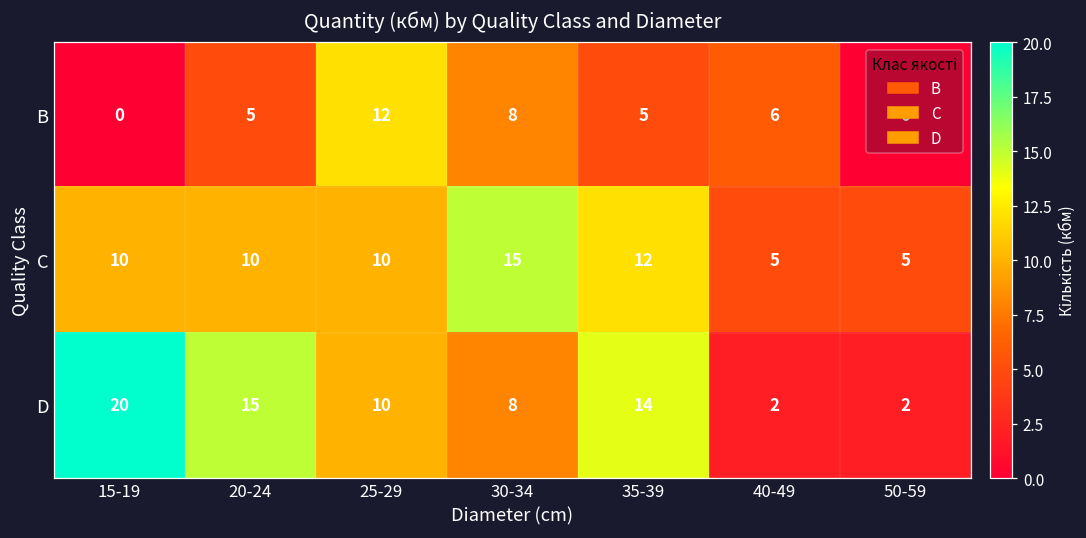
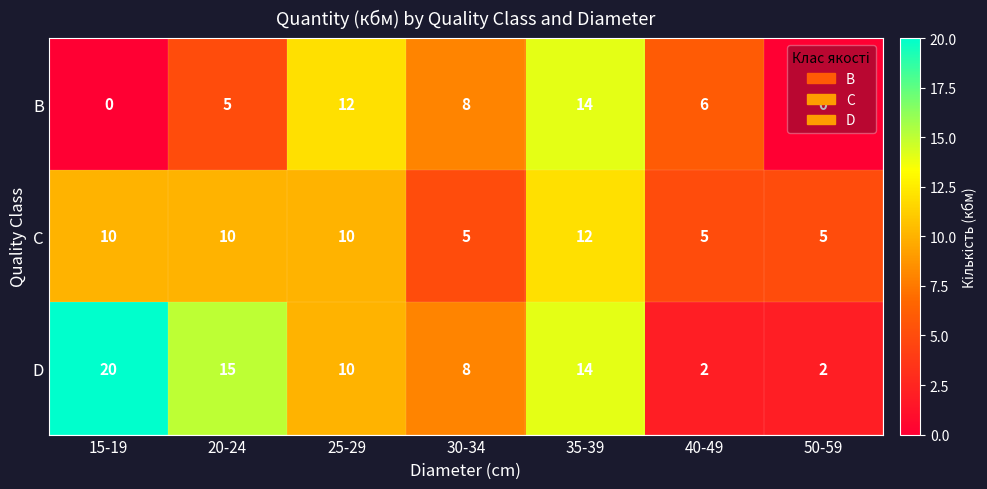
  {
    "B": {
      "15-19": 0,
      "20-24": 5,
      "25-29": 12,
      "30-34": 8,
-     "35-39": 5,
+     "35-39": 14,
      "40-49": 6
    },
    "C": {
      "15-19": 10,
      "20-24": 10,
      "25-29": 10,
-     "30-34": 15,
+     "30-34": 5,
      "35-39": 12,
      "40-49": 5,
      "50-59": 5
    },
    "D": {
      "15-19": 20,
      "20-24": 15,
      "25-29": 10,
      "30-34": 8,
      "35-39": 14,
      "40-49": 2,
      "50-59": 2
    }
  }
